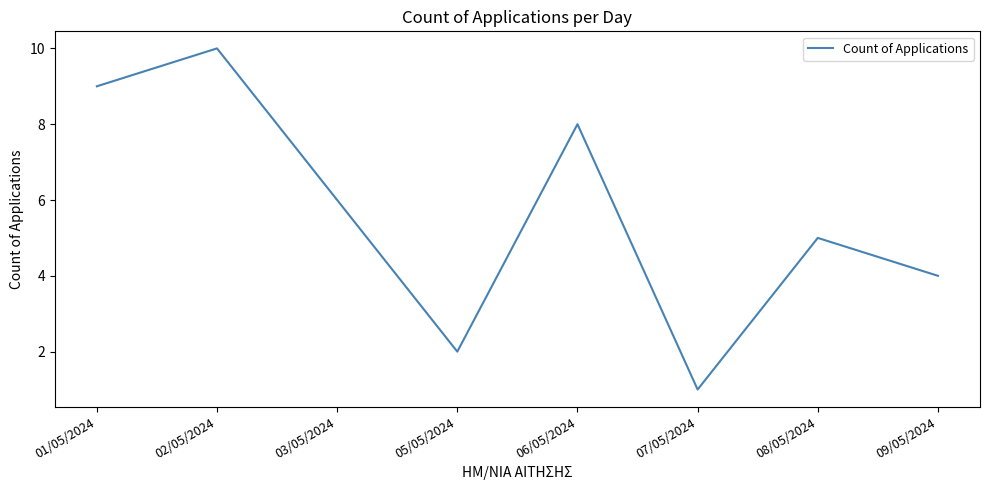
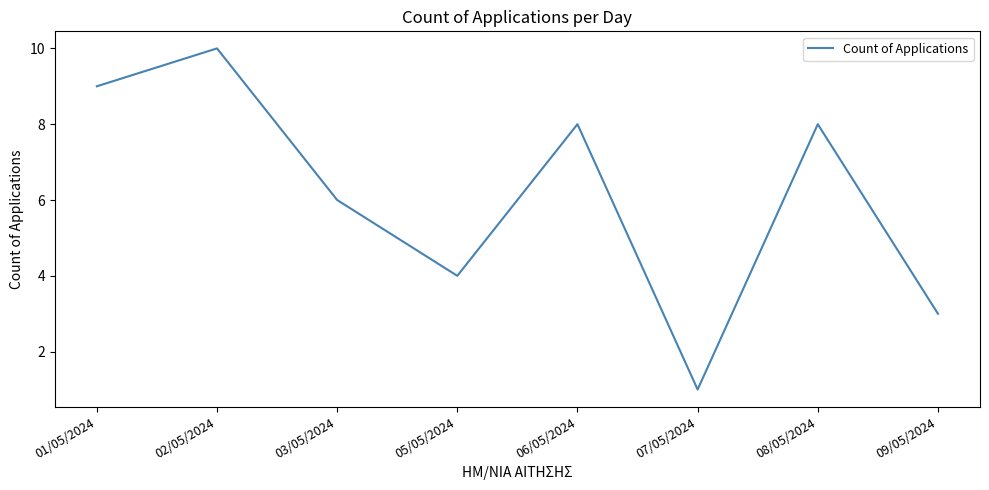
  {
    "01/05/2024": 9,
    "02/05/2024": 10,
    "03/05/2024": 6,
-   "05/05/2024": 2,
+   "05/05/2024": 4,
    "06/05/2024": 8,
    "07/05/2024": 1,
-   "08/05/2024": 5,
-   "09/05/2024": 4
+   "08/05/2024": 8,
+   "09/05/2024": 3
  }
